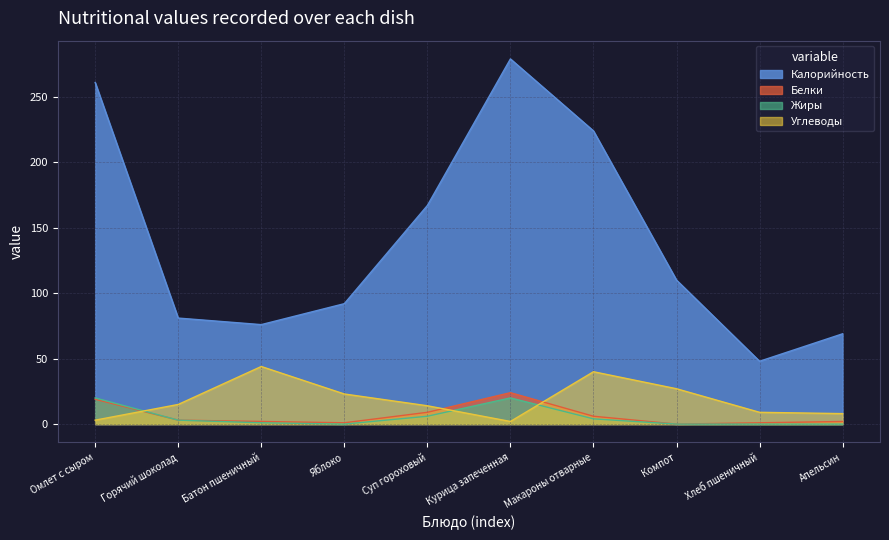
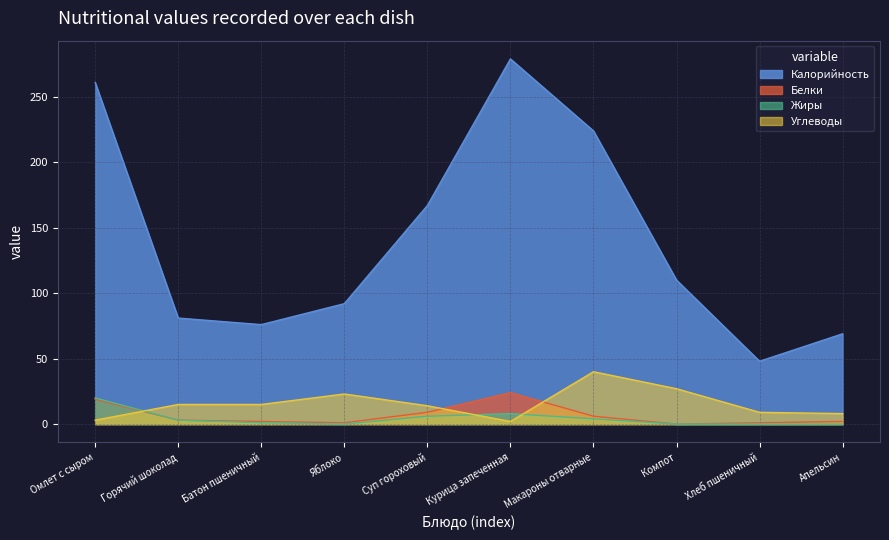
  {
    "Калорийность": {
      "Омлет с сыром": 261,
      "Горячий шоколад": 81,
      "Батон пшеничный": 76,
      "Яблоко": 92,
      "Суп гороховый": 167,
      "Курица запеченная": 279,
      "Макароны отварные": 224,
      "Компот": 110,
      "Хлеб пшеничный": 48,
      "Апельсин": 69
    },
    "Белки": {
      "Суп гороховый": 9,
      "Курица запеченная": 24,
      "Макароны отварные": 6,
      "Апельсин": 2
    },
    "Жиры": {
      "Суп гороховый": 6,
-     "Курица запеченная": 20,
+     "Курица запеченная": 8,
      "Макароны отварные": 4,
      "Апельсин": 0
    },
    "Углеводы": {
      "Омлет с сыром": 3,
      "Горячий шоколад": 15,
-     "Батон пшеничный": 44,
+     "Батон пшеничный": 15,
      "Яблоко": 23,
      "Суп гороховый": 14,
      "Курица запеченная": 2,
      "Макароны отварные": 40,
      "Компот": 27,
      "Хлеб пшеничный": 9,
      "Апельсин": 8
    }
  }
